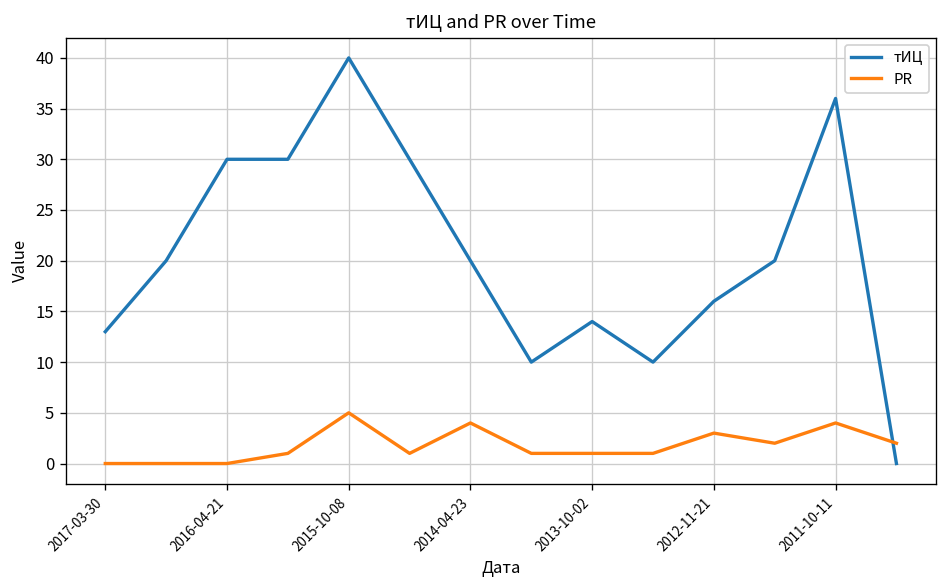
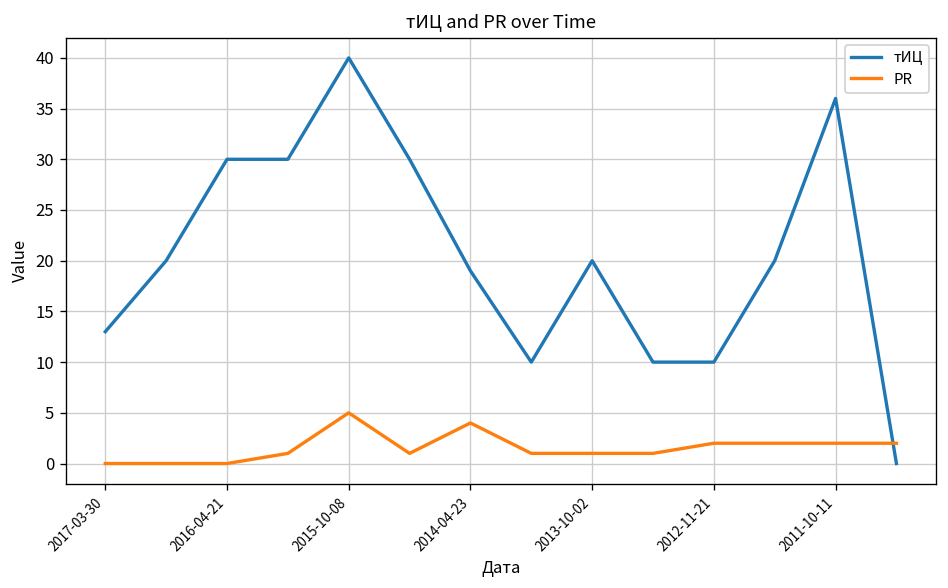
  {
    "тИЦ": {
      "2017-03-30": 13,
      "2016-04-21": 30,
      "2015-10-08": 40,
-     "2014-04-23": 20,
-     "2013-10-02": 14,
-     "2012-11-21": 16,
+     "2014-04-23": 19,
+     "2013-10-02": 20,
+     "2012-11-21": 10,
      "2011-10-11": 36
    },
    "PR": {
      "2017-03-30": 0,
      "2016-04-21": 0,
      "2015-10-08": 5,
      "2014-04-23": 4,
      "2013-10-02": 1,
-     "2012-11-21": 3,
-     "2011-10-11": 4
+     "2012-11-21": 2,
+     "2011-10-11": 2
    }
  }
